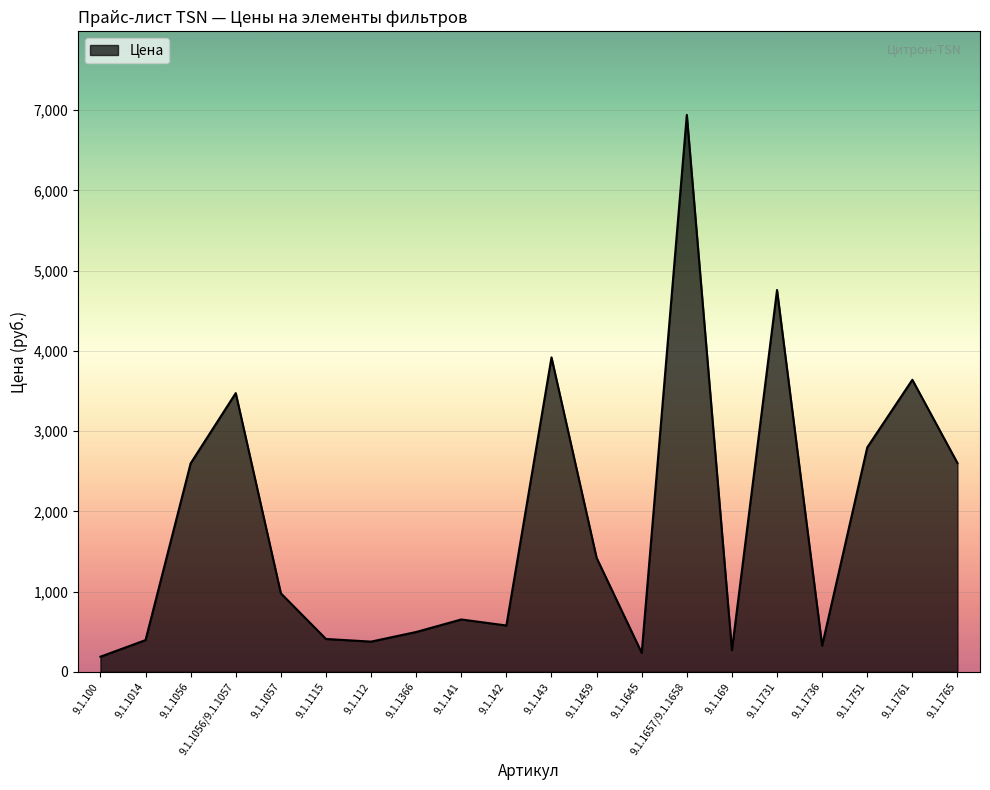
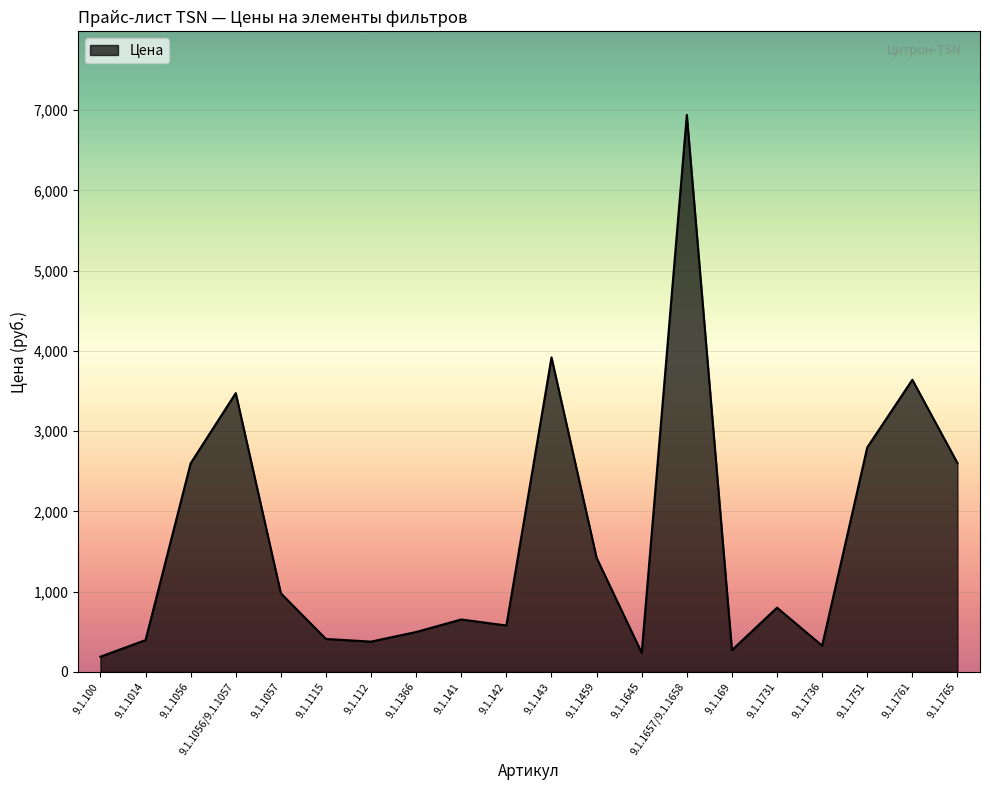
  {
    "9.1.100": "200",
    "9.1.1014": "400",
    "9.1.1056": "2,600",
    "9.1.1056/9.1.1057": "3,500",
    "9.1.1057": "1,000",
    "9.1.1115": "400",
    "9.1.112": "400",
    "9.1.1366": "500",
    "9.1.141": "700",
    "9.1.142": "600",
    "9.1.143": "3,900",
    "9.1.1459": "1,400",
    "9.1.1645": "200",
    "9.1.1657/9.1.1658": "6,900",
    "9.1.169": "300",
-   "9.1.1731": "4,800",
+   "9.1.1731": "800",
    "9.1.1736": "300",
    "9.1.1751": "2,800",
    "9.1.1761": "3,600",
    "9.1.1765": "2,600"
  }
